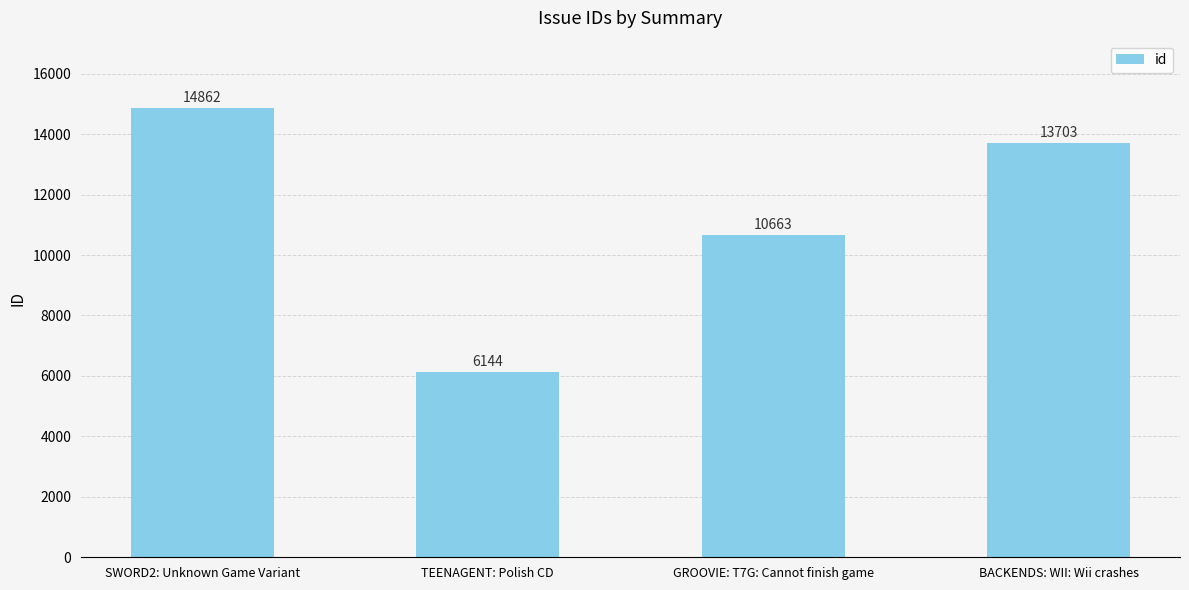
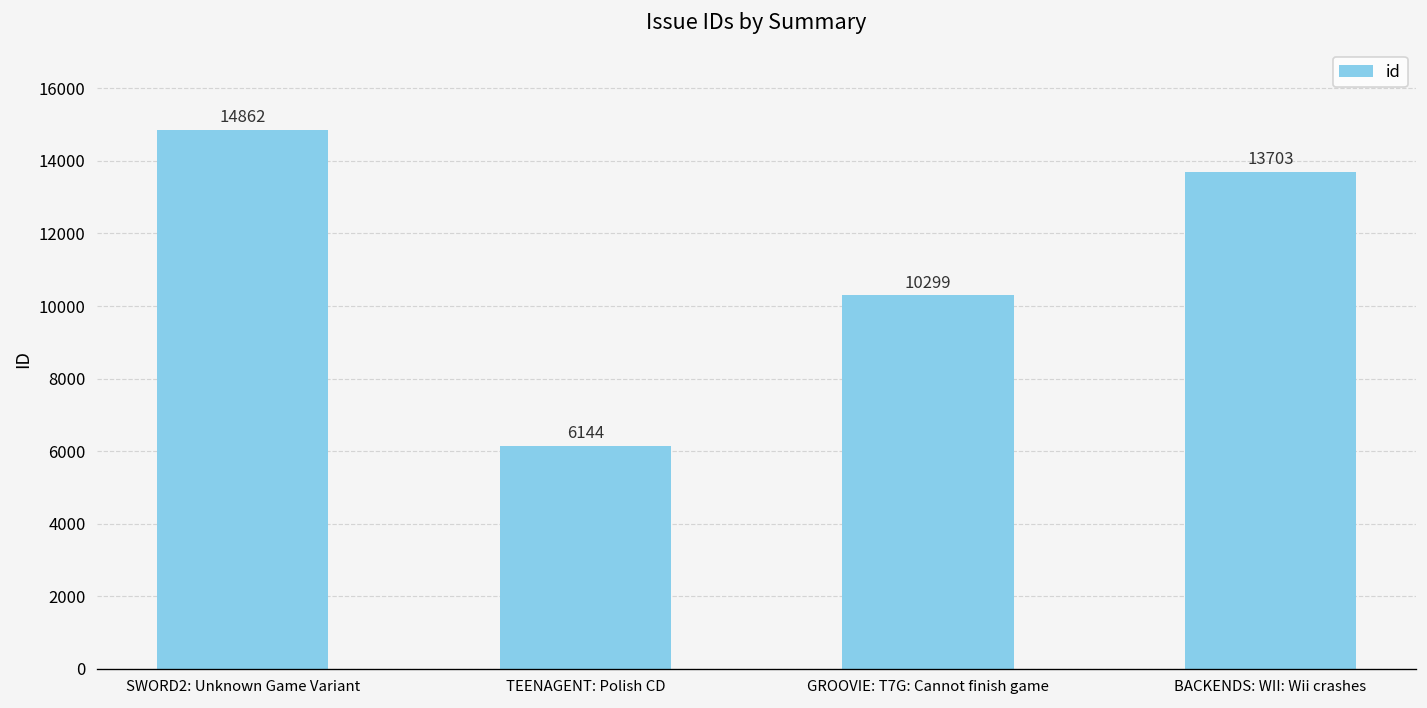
  {
    "SWORD2: Unknown Game Variant": 14862,
    "TEENAGENT: Polish CD": 6144,
-   "GROOVIE: T7G: Cannot finish game": 10663,
+   "GROOVIE: T7G: Cannot finish game": 10299,
    "BACKENDS: WII: Wii crashes": 13703
  }
